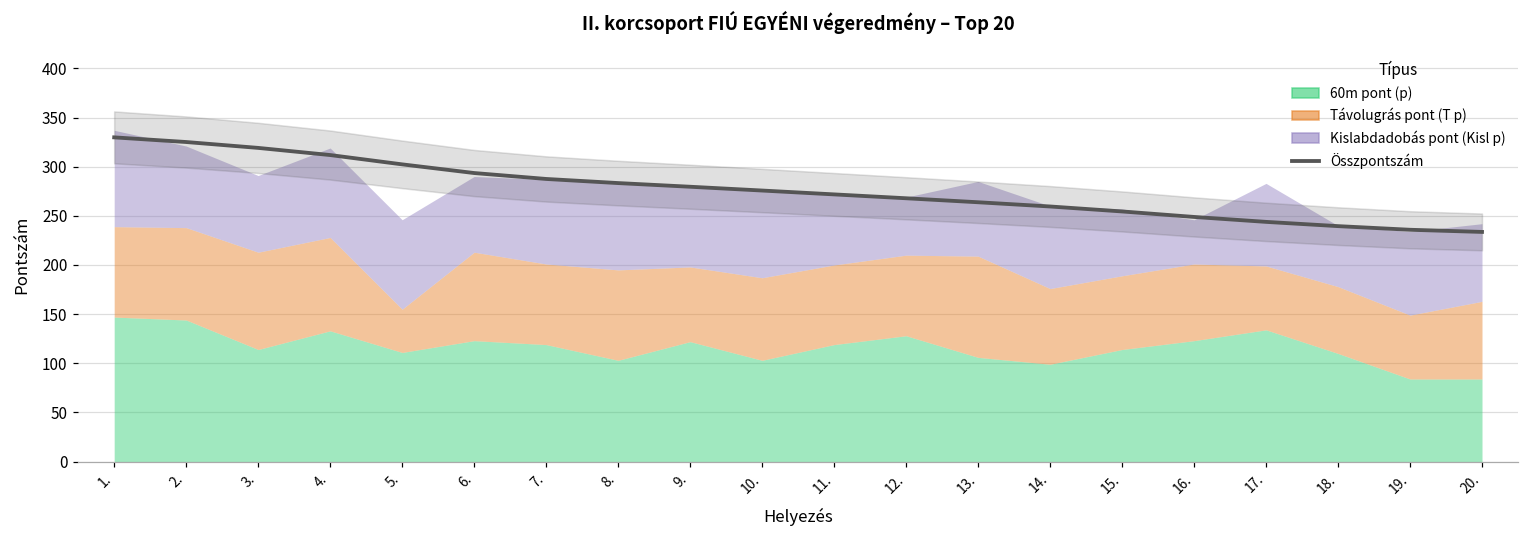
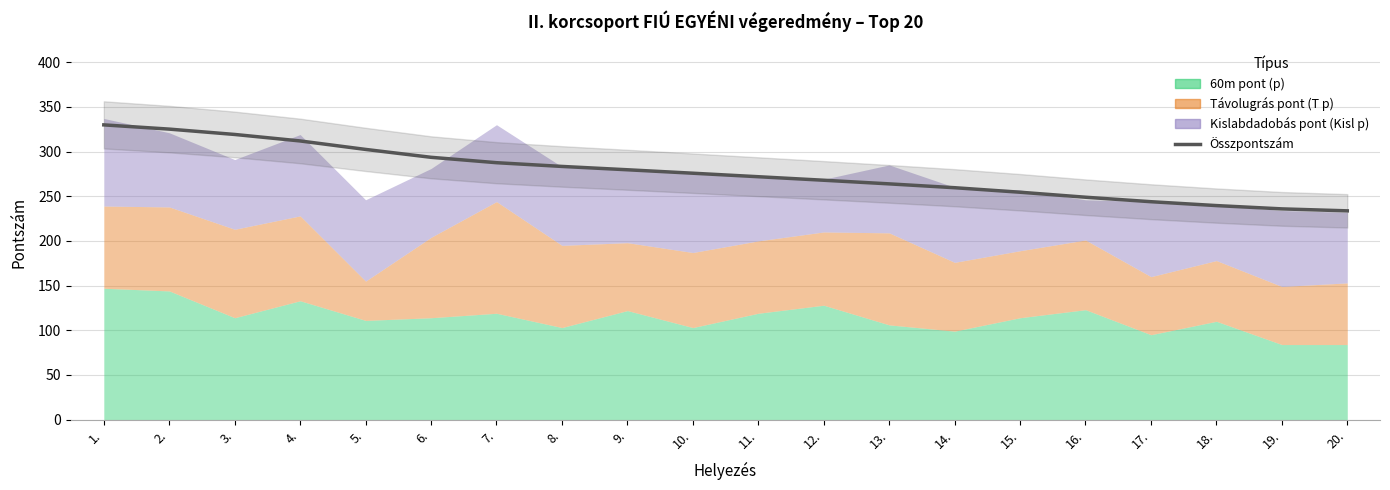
  {
    "60m pont (p)": {
      "1.": 150,
      "2.": 140,
      "3.": 110,
      "4.": 130,
      "5.": 110,
-     "6.": 120,
+     "6.": 110,
      "7.": 120,
      "8.": 100,
      "9.": 120,
      "10.": 100,
      "11.": 120,
      "12.": 130,
      "13.": 110,
      "14.": 100,
      "15.": 110,
      "16.": 120,
-     "17.": 130,
+     "17.": 100,
      "18.": 110,
      "19.": 80,
      "20.": 80
    },
    "Távolugrás pont (T p)": {
      "1.": 90,
      "2.": 90,
      "3.": 100,
      "4.": 100,
      "5.": 40,
      "6.": 90,
-     "7.": 80,
+     "7.": 130,
      "8.": 90,
      "9.": 80,
      "10.": 80,
      "11.": 80,
      "12.": 80,
      "13.": 100,
      "14.": 80,
      "15.": 80,
      "16.": 80,
      "17.": 70,
      "18.": 70,
      "19.": 70,
-     "20.": 80
+     "20.": 70
    }
  }
